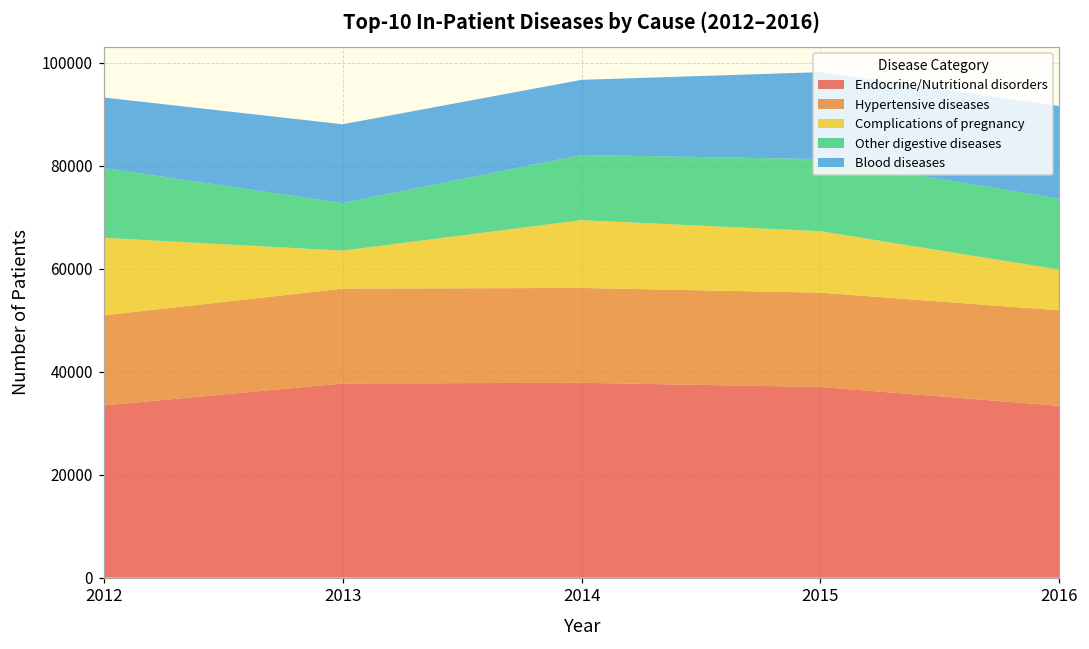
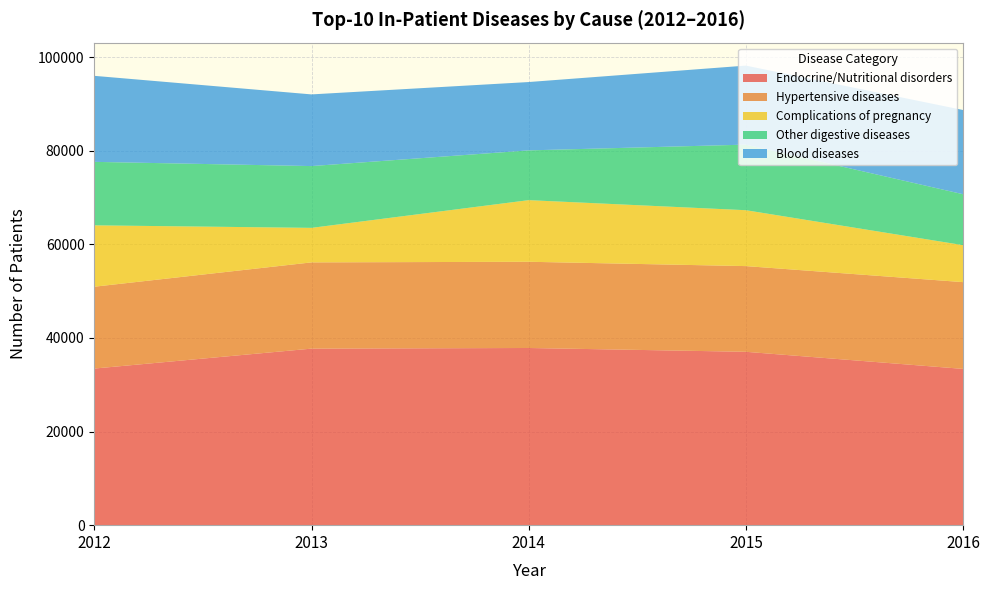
  {
    "Complications of pregnancy": {
-     "2012": 15000,
+     "2012": 13000,
      "2013": 7000,
      "2014": 13000,
      "2015": 12000,
      "2016": 8000
    },
    "Other digestive diseases": {
      "2012": 14000,
-     "2013": 9000,
-     "2014": 13000,
-     "2016": 14000
+     "2013": 13000,
+     "2014": 11000,
+     "2016": 11000
    },
    "Blood diseases": {
-     "2012": 14000,
+     "2012": 18000,
      "2013": 15000,
      "2014": 15000,
      "2016": 18000
    }
  }
